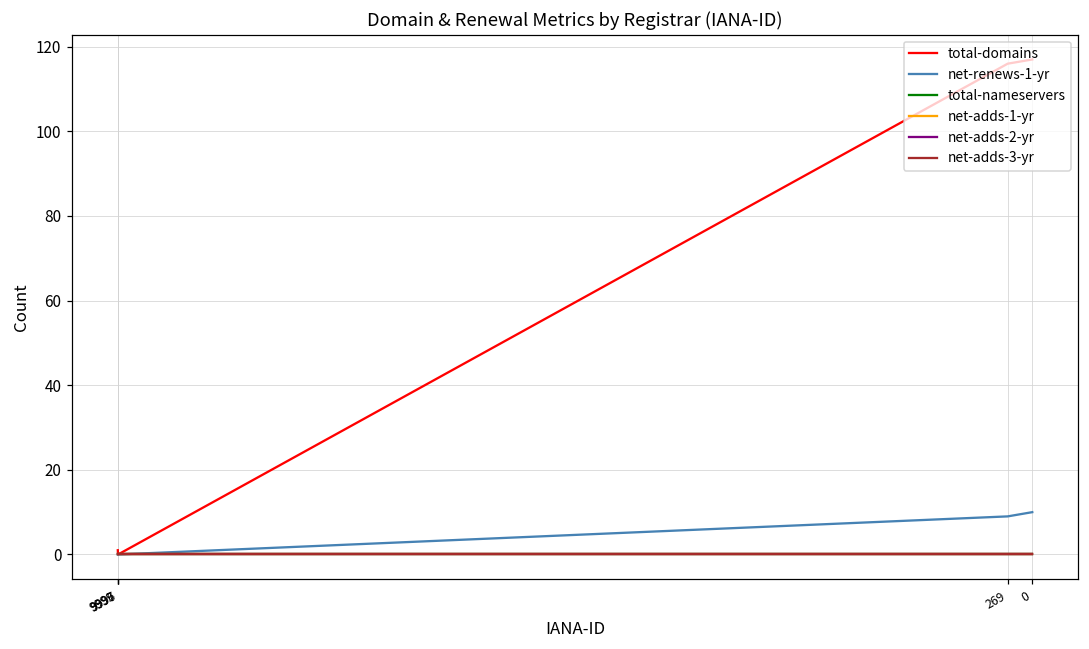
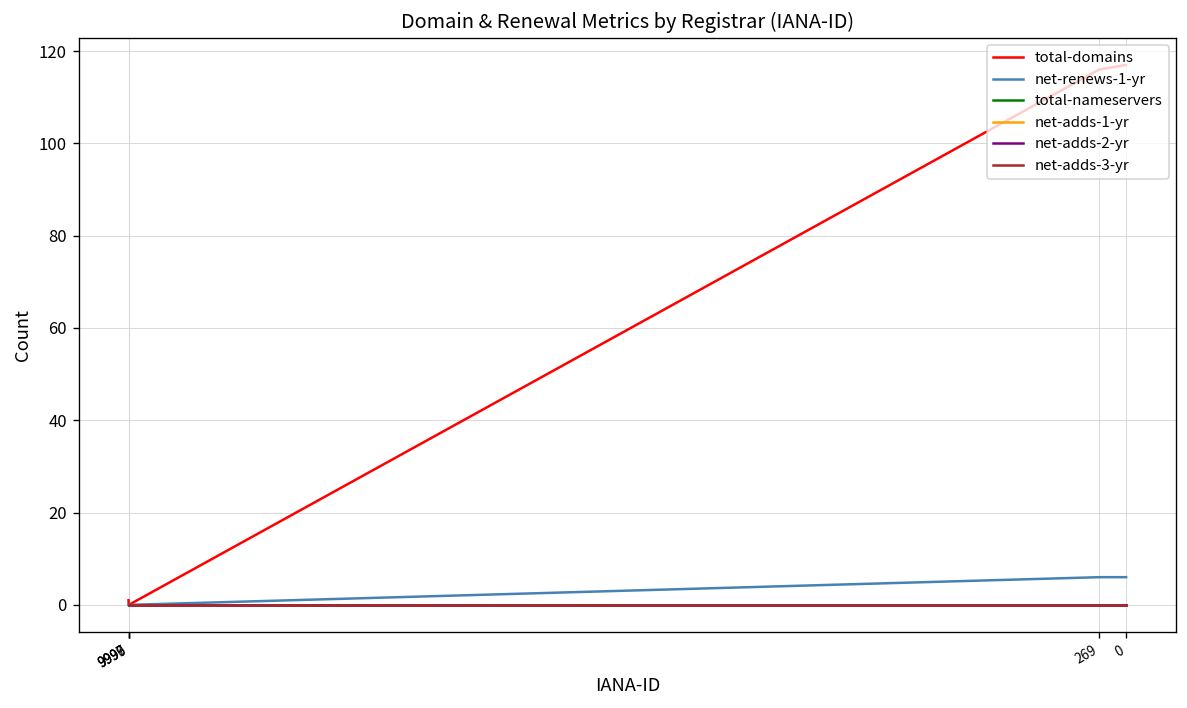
  {
    "total-domains": {
      "9999": 1
    },
    "net-renews-1-yr": {
-     "269": 9,
-     "0": 10
+     "269": 6,
+     "0": 6
    },
    "net-adds-3-yr": {
      "269": 0,
      "0": 0
    }
  }
